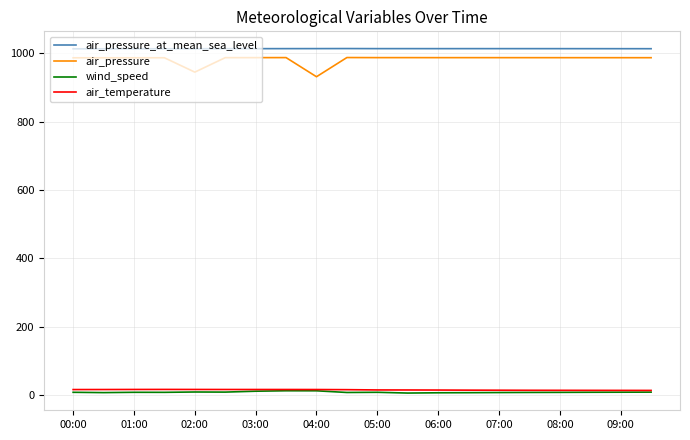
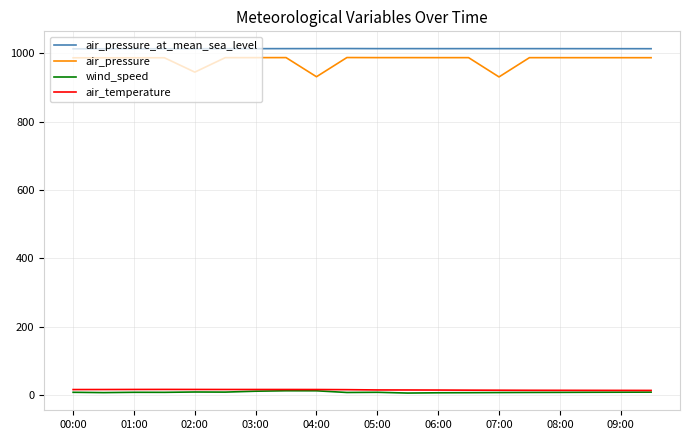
  {
    "air_pressure_at_mean_sea_level": {
      "04:00": 1010,
      "05:00": 1010,
      "06:00": 1010,
      "07:00": 1010,
      "08:00": 1010,
      "09:00": 1010
    },
    "air_pressure": {
      "04:00": 930,
      "05:00": 990,
      "06:00": 990,
-     "07:00": 990,
+     "07:00": 930,
      "08:00": 990,
      "09:00": 990
    },
    "wind_speed": {
      "00:00": 10,
      "01:00": 10,
      "06:00": 10
    },
    "air_temperature": {
      "00:00": 20,
      "01:00": 20,
      "06:00": 10
    }
  }
